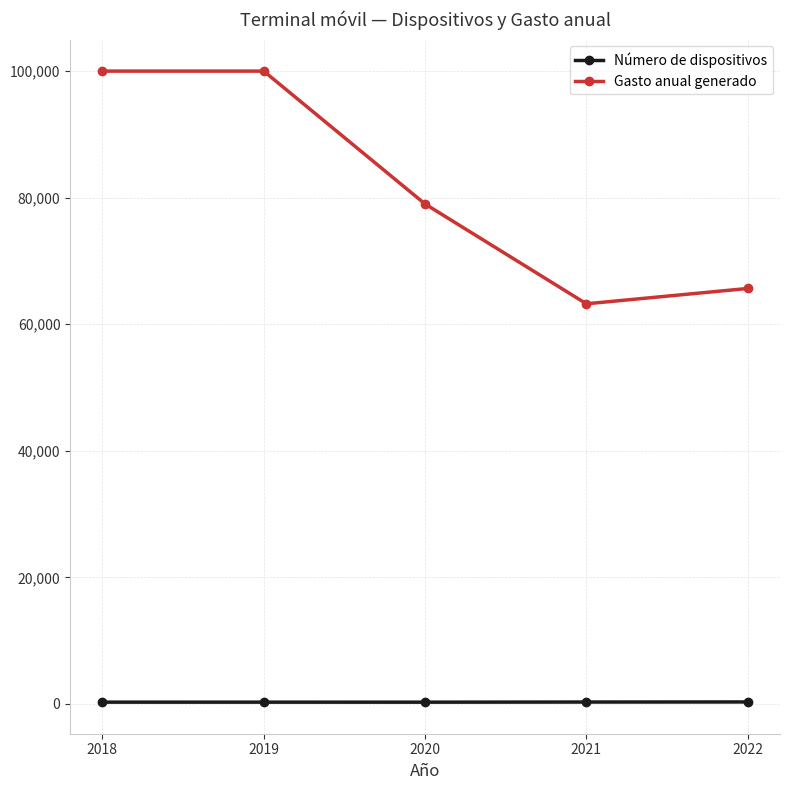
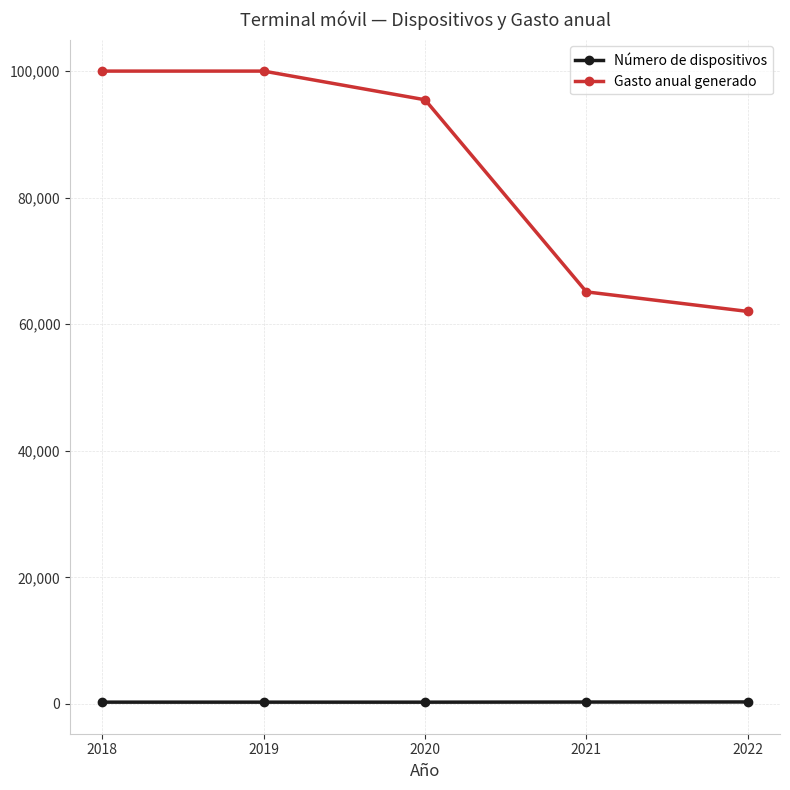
  {
    "Número de dispositivos": {
      "2018": "0",
      "2019": "0",
      "2020": "0",
      "2021": "0",
      "2022": "0"
    },
    "Gasto anual generado": {
      "2018": "100,000",
      "2019": "100,000",
-     "2020": "79,000",
-     "2021": "63,000",
-     "2022": "66,000"
+     "2020": "95,000",
+     "2021": "65,000",
+     "2022": "62,000"
    }
  }
